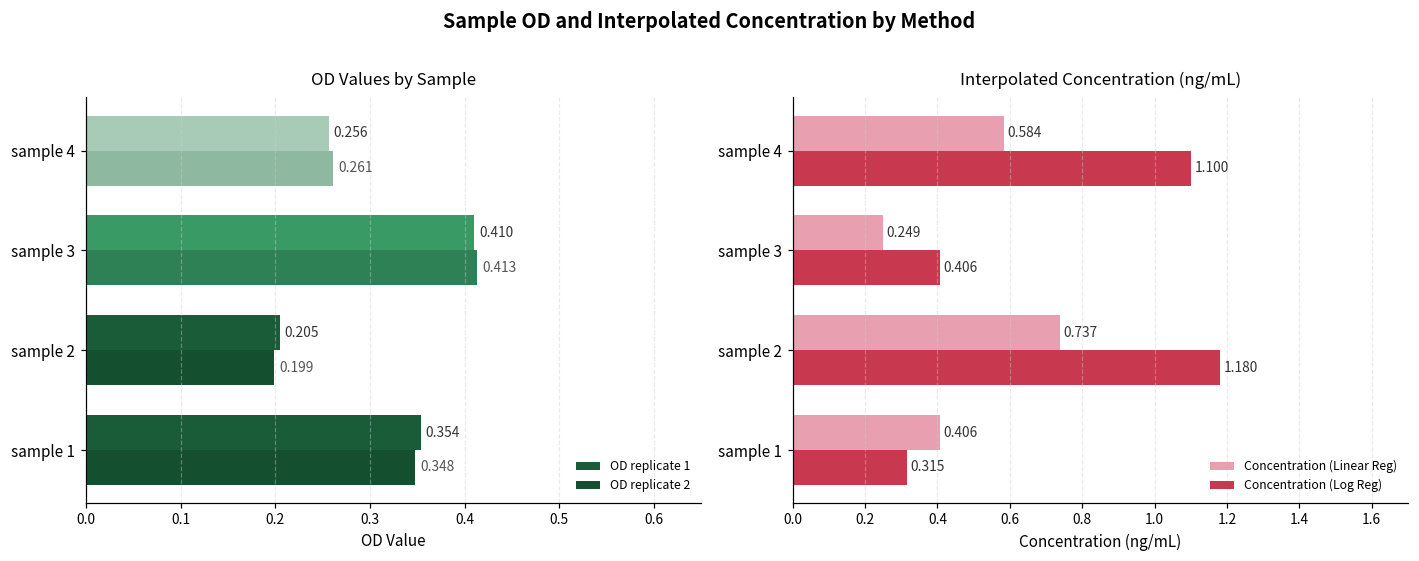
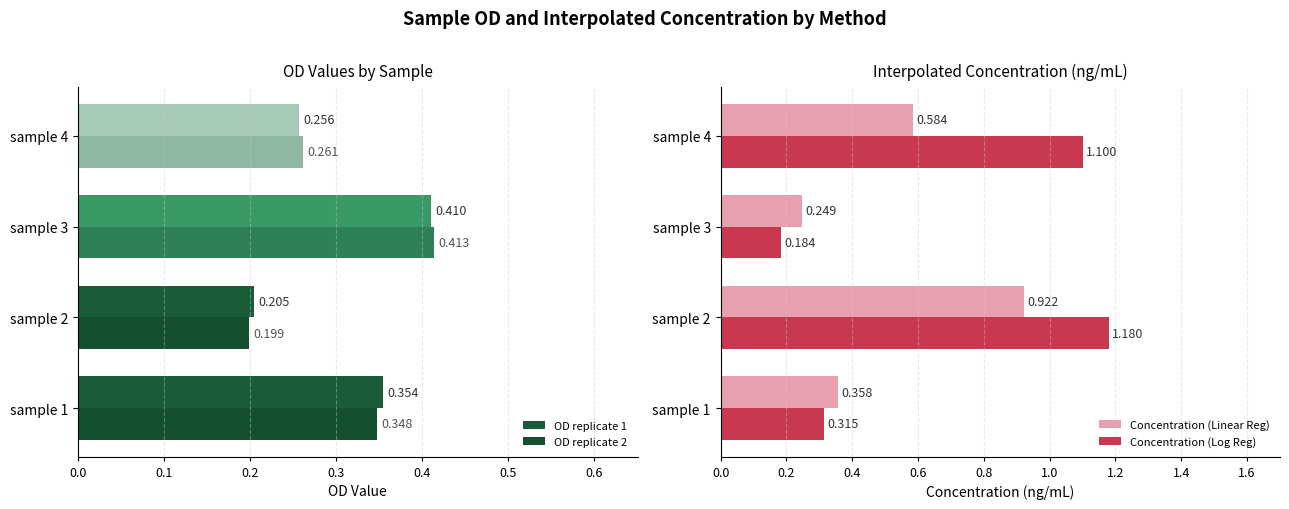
  {
    "Interpolated Concentration (ng/mL)": {
      "Concentration (Linear Reg)": {
        "sample 4": 0.584,
        "sample 3": 0.249,
-       "sample 2": 0.737,
-       "sample 1": 0.406
+       "sample 2": 0.922,
+       "sample 1": 0.358
      },
      "Concentration (Log Reg)": {
        "sample 4": 1.100,
-       "sample 3": 0.406,
+       "sample 3": 0.184,
        "sample 2": 1.180,
        "sample 1": 0.315
      }
    }
  }
